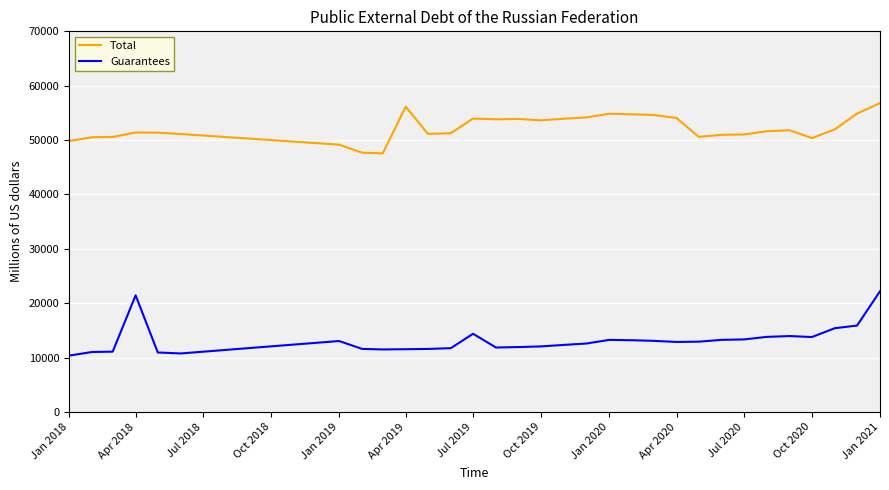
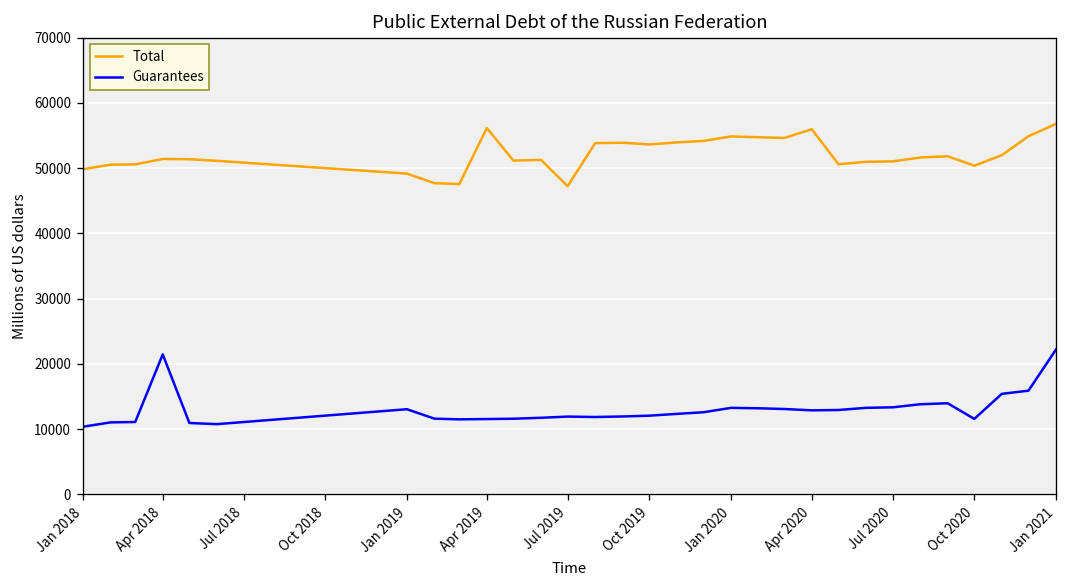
  {
    "Total": {
      "Jan 2018": 50000,
      "Apr 2018": 51000,
      "Jan 2019": 49000,
      "Apr 2019": 56000,
-     "Jul 2019": 54000,
+     "Jul 2019": 47000,
      "Oct 2019": 54000,
      "Jan 2020": 55000,
-     "Apr 2020": 54000,
+     "Apr 2020": 56000,
      "Jul 2020": 51000,
      "Oct 2020": 50000,
      "Jan 2021": 57000
    },
    "Guarantees": {
      "Jan 2018": 10000,
      "Apr 2018": 21000,
      "Jan 2019": 13000,
      "Apr 2019": 12000,
-     "Jul 2019": 14000,
+     "Jul 2019": 12000,
      "Oct 2019": 12000,
      "Jan 2020": 13000,
      "Apr 2020": 13000,
      "Jul 2020": 13000,
-     "Oct 2020": 14000,
+     "Oct 2020": 12000,
      "Jan 2021": 22000
    }
  }
